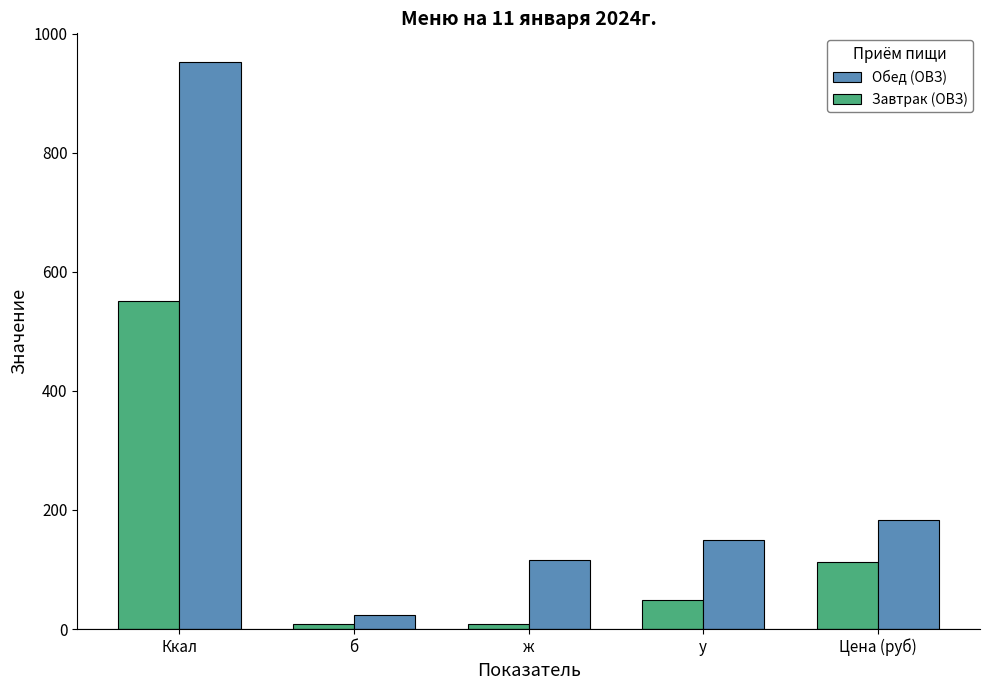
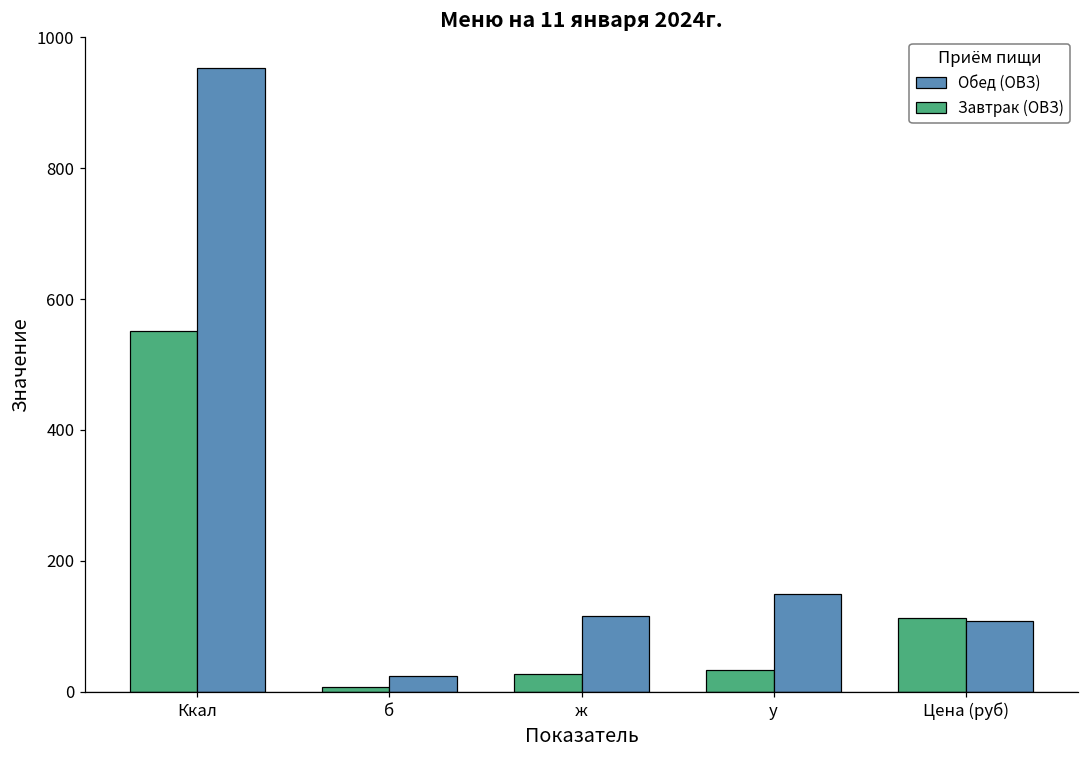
  {
    "Завтрак (ОВЗ)": {
      "Ккал": 550,
      "б": 10,
-     "ж": 10,
-     "у": 50,
+     "ж": 30,
+     "у": 30,
      "Цена (руб)": 110
    },
    "Обед (ОВЗ)": {
      "Ккал": 950,
      "б": 20,
      "ж": 120,
      "у": 150,
-     "Цена (руб)": 180
+     "Цена (руб)": 110
    }
  }
